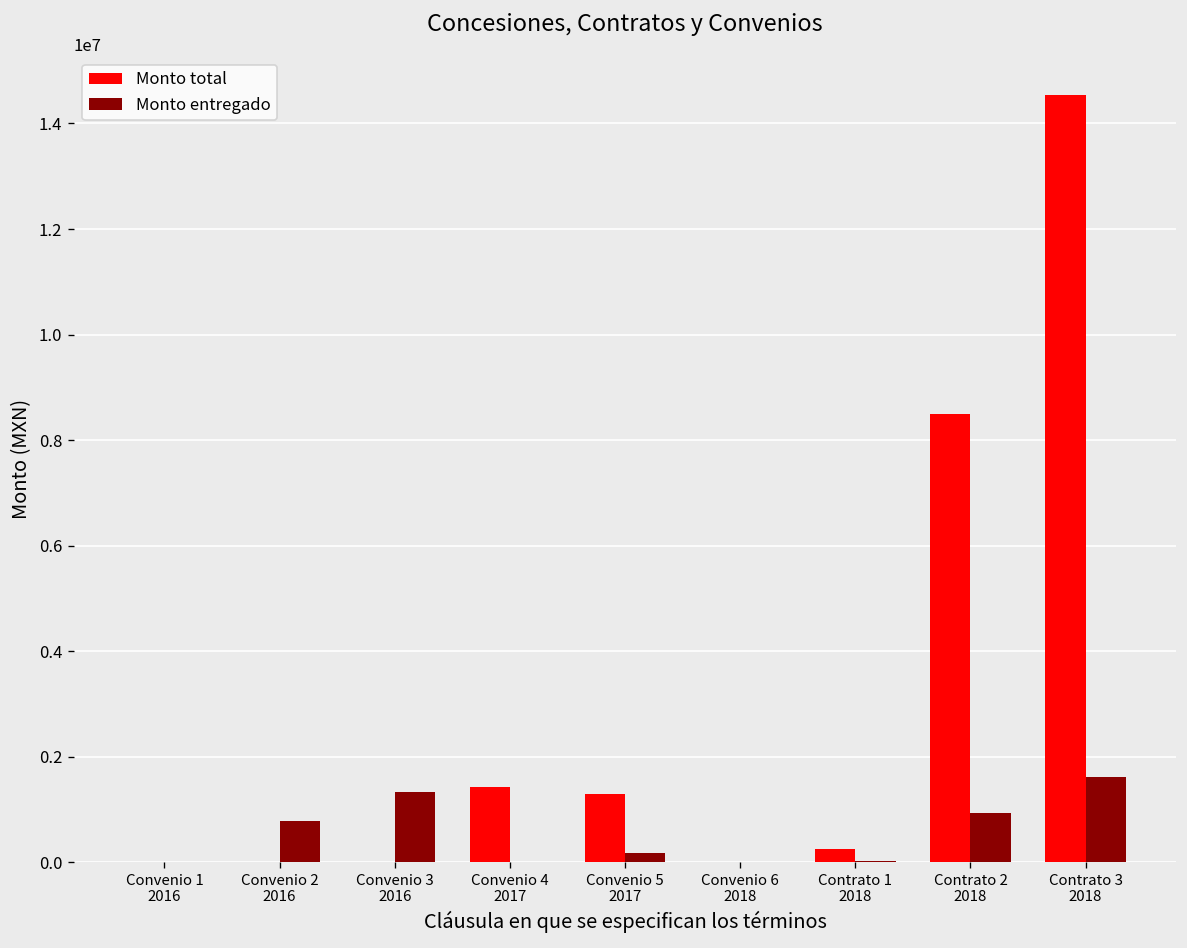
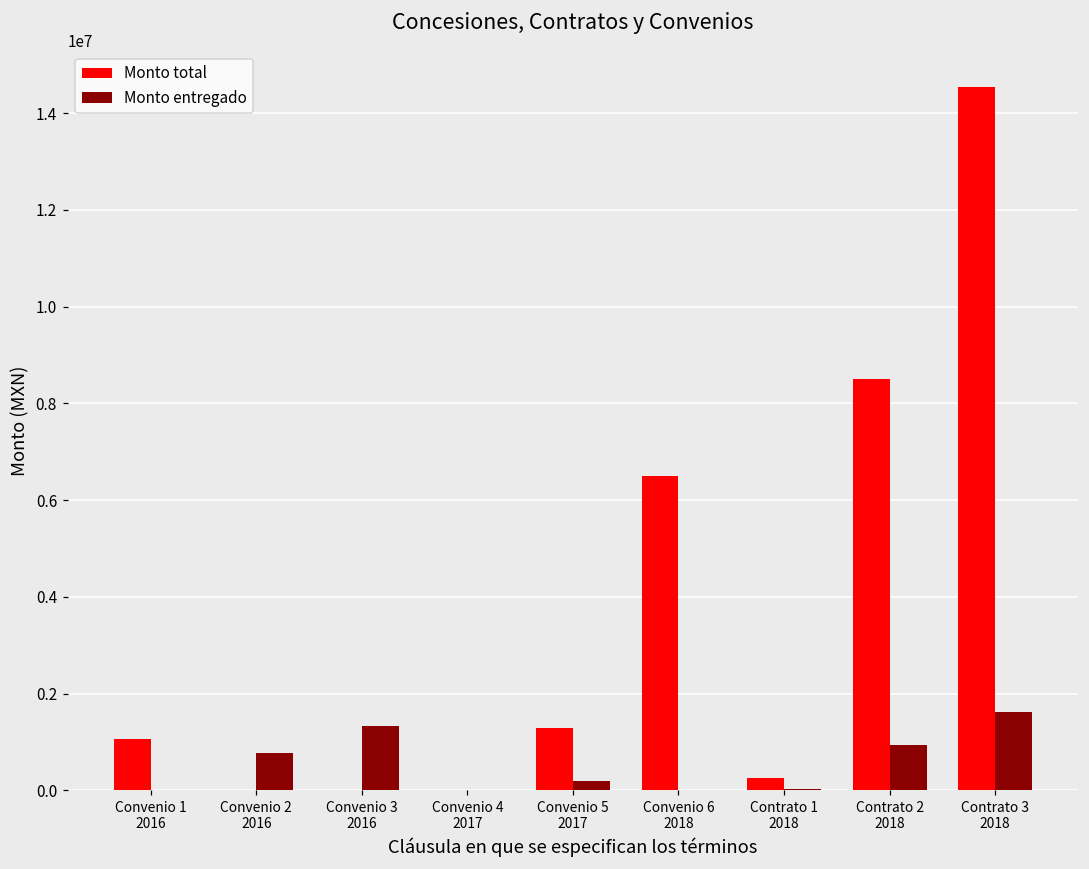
  {
    "Monto total": {
-     "Convenio 1 2016": 0,
+     "Convenio 1 2016": 1100000,
      "Convenio 2 2016": 0,
      "Convenio 3 2016": 0,
-     "Convenio 4 2017": 1400000,
+     "Convenio 4 2017": 0,
      "Convenio 5 2017": 1300000,
-     "Convenio 6 2018": 0,
+     "Convenio 6 2018": 6500000,
      "Contrato 1 2018": 300000,
      "Contrato 2 2018": 8500000,
      "Contrato 3 2018": 14500000
    },
    "Monto entregado": {
      "Convenio 1 2016": 0,
      "Convenio 2 2016": 800000,
      "Convenio 3 2016": 1300000,
      "Convenio 4 2017": 0,
      "Convenio 5 2017": 200000,
      "Convenio 6 2018": 0,
      "Contrato 2 2018": 900000,
      "Contrato 3 2018": 1600000
    }
  }
